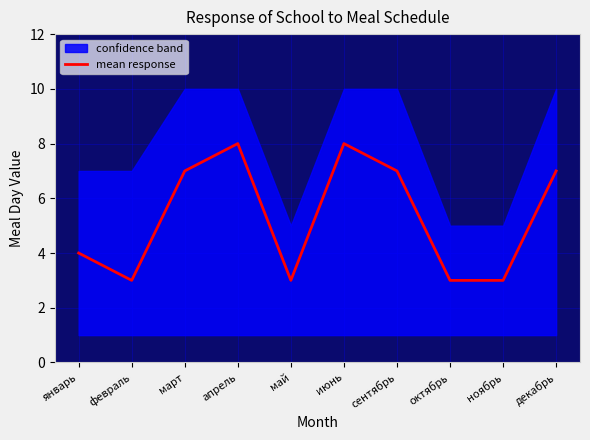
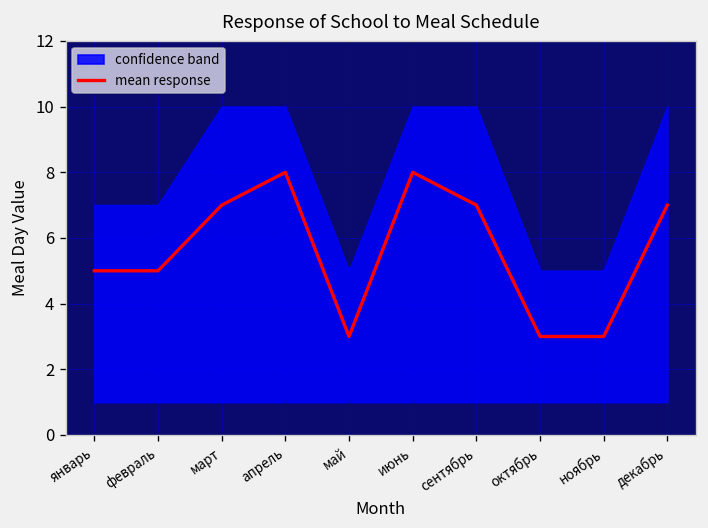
  {
    "mean response": {
-     "январь": 4,
-     "февраль": 3,
+     "январь": 5,
+     "февраль": 5,
      "март": 7,
      "апрель": 8,
      "май": 3,
      "июнь": 8,
      "сентябрь": 7,
      "октябрь": 3,
      "ноябрь": 3,
      "декабрь": 7
    },
    "confidence band": {
      "январь": 7,
      "февраль": 7,
      "март": 10,
      "апрель": 10,
      "май": 5,
      "июнь": 10,
      "сентябрь": 10,
      "октябрь": 5,
      "ноябрь": 5,
      "декабрь": 10
    }
  }
